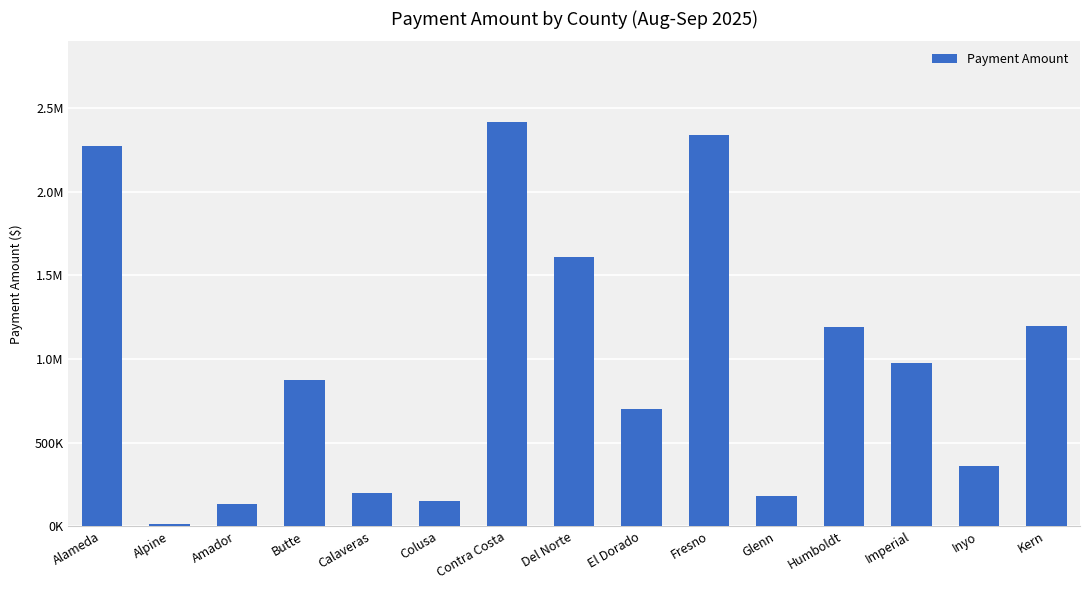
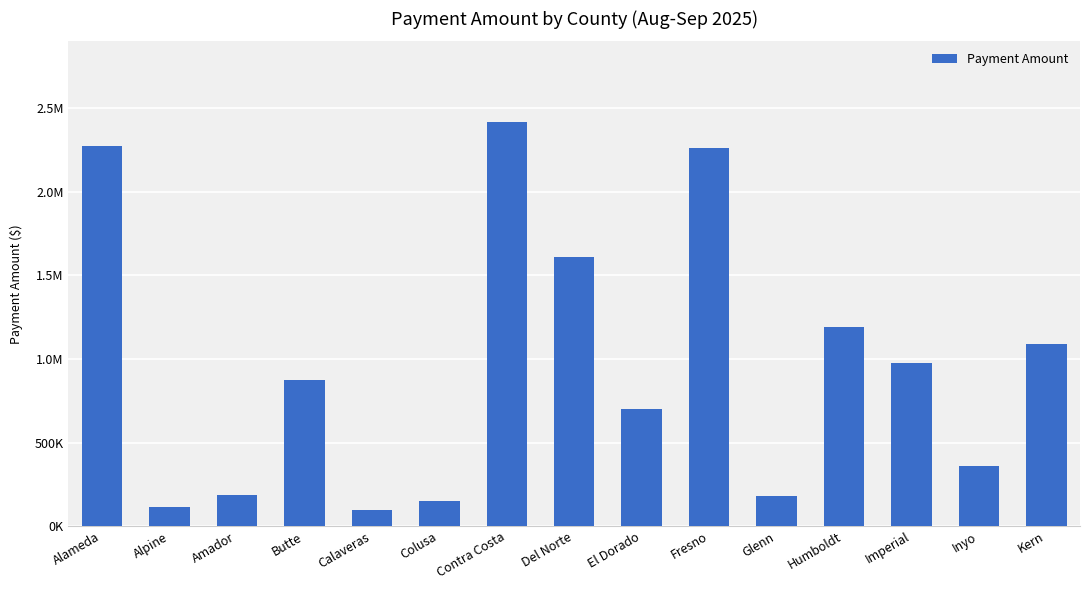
  {
    "Alameda": 2280000,
-   "Alpine": 10000,
-   "Amador": 130000,
+   "Alpine": 120000,
+   "Amador": 190000,
    "Butte": 870000,
-   "Calaveras": 200000,
+   "Calaveras": 90000,
    "Colusa": 150000,
    "Contra Costa": 2420000,
    "Del Norte": 1610000,
    "El Dorado": 700000,
-   "Fresno": 2340000,
+   "Fresno": 2260000,
    "Glenn": 180000,
    "Humboldt": 1190000,
    "Imperial": 980000,
    "Inyo": 360000,
-   "Kern": 1190000
+   "Kern": 1090000
  }
